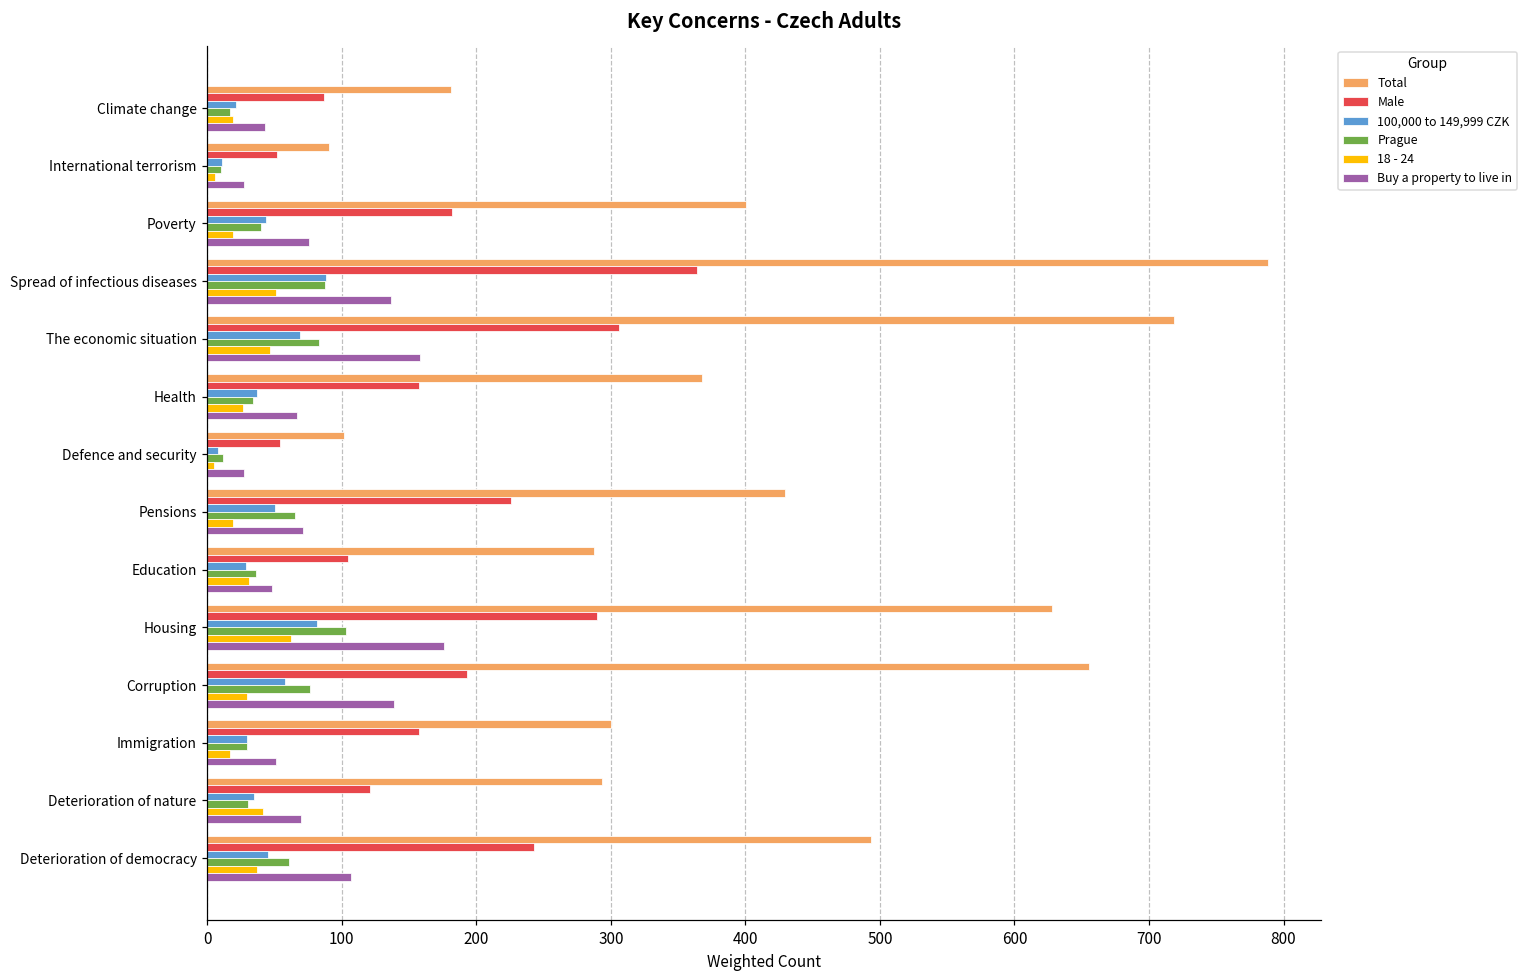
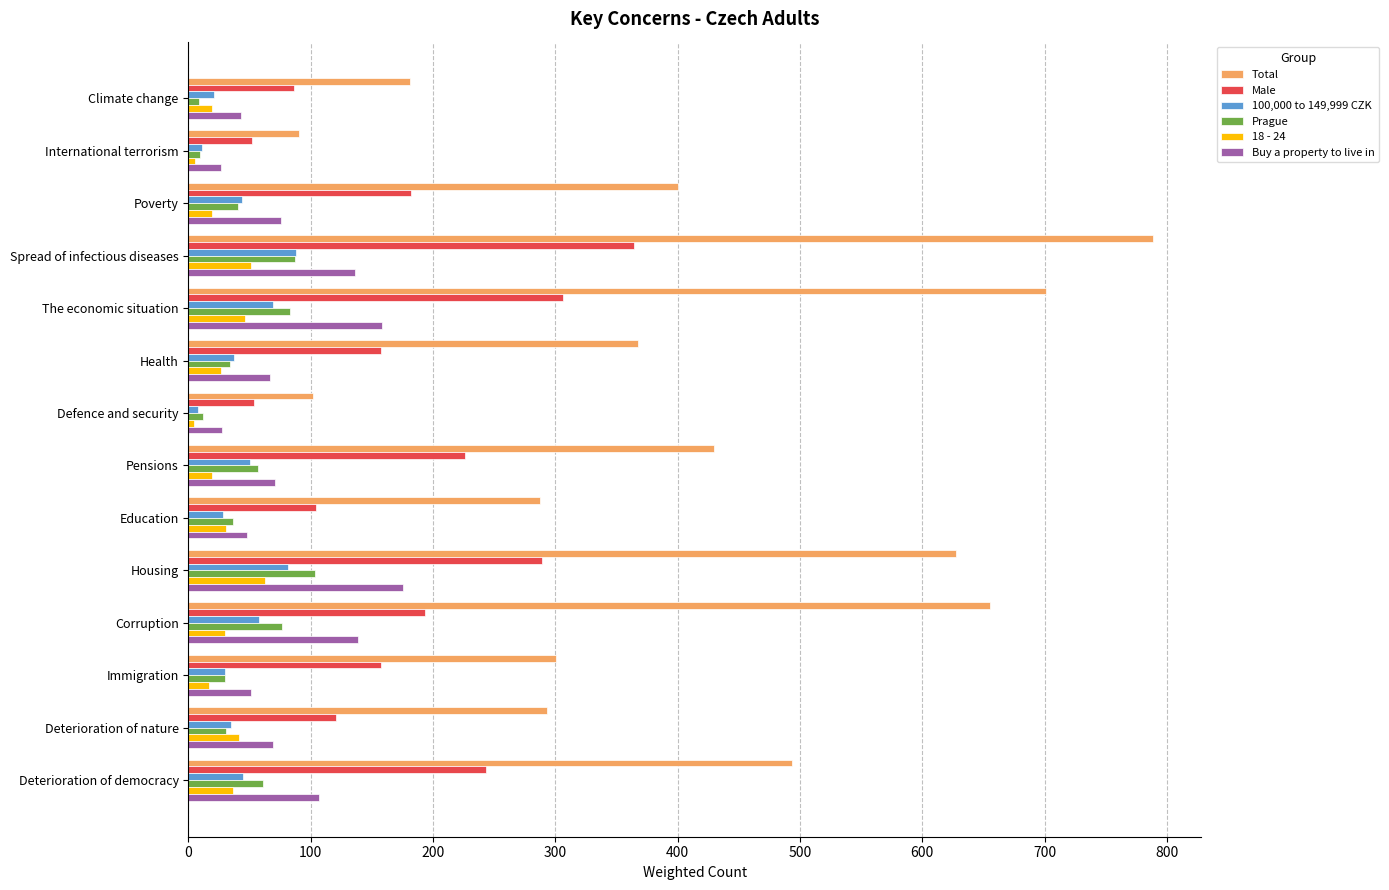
  {
    "Total": {
      "Climate change": 181,
      "International terrorism": 91,
      "Poverty": 400,
      "Spread of infectious diseases": 788,
-     "The economic situation": 719,
+     "The economic situation": 701,
      "Health": 367,
      "Defence and security": 102,
      "Pensions": 429,
      "Education": 288,
      "Housing": 628,
      "Corruption": 655,
      "Immigration": 300,
      "Deterioration of nature": 293,
      "Deterioration of democracy": 493
    },
    "Male": {
      "Climate change": 87,
      "International terrorism": 52,
      "Poverty": 182,
      "Spread of infectious diseases": 364,
      "The economic situation": 306,
      "Health": 157,
      "Defence and security": 54,
      "Pensions": 226,
      "Education": 105,
      "Housing": 289,
      "Corruption": 193,
      "Immigration": 158,
      "Deterioration of nature": 121,
      "Deterioration of democracy": 243
    },
    "100,000 to 149,999 CZK": {
      "Climate change": 21,
      "International terrorism": 11,
      "Poverty": 44,
      "Spread of infectious diseases": 88,
      "The economic situation": 69,
      "Health": 37,
      "Defence and security": 8,
      "Pensions": 50,
      "Education": 29,
      "Housing": 81,
      "Corruption": 58,
      "Immigration": 29,
      "Deterioration of nature": 35,
      "Deterioration of democracy": 45
    },
    "Prague": {
-     "Climate change": 17,
+     "Climate change": 9,
      "International terrorism": 10,
      "Poverty": 40,
      "Spread of infectious diseases": 87,
      "The economic situation": 83,
      "Health": 34,
      "Defence and security": 12,
-     "Pensions": 65,
+     "Pensions": 57,
      "Education": 36,
      "Housing": 103,
      "Corruption": 77,
      "Immigration": 30,
      "Deterioration of nature": 30,
      "Deterioration of democracy": 61
    },
    "18 - 24": {
      "Climate change": 19,
      "International terrorism": 6,
      "Poverty": 19,
      "Spread of infectious diseases": 51,
      "The economic situation": 47,
      "Health": 27,
      "Defence and security": 5,
      "Pensions": 19,
      "Education": 31,
      "Housing": 62,
      "Corruption": 30,
      "Immigration": 17,
      "Deterioration of nature": 41,
      "Deterioration of democracy": 37
    },
    "Buy a property to live in": {
      "Climate change": 43,
      "International terrorism": 27,
      "Poverty": 76,
      "Spread of infectious diseases": 136,
      "The economic situation": 158,
      "Health": 67,
      "Defence and security": 27,
      "Pensions": 71,
      "Education": 48,
      "Housing": 176,
      "Corruption": 139,
      "Immigration": 51,
      "Deterioration of nature": 69,
      "Deterioration of democracy": 107
    }
  }
